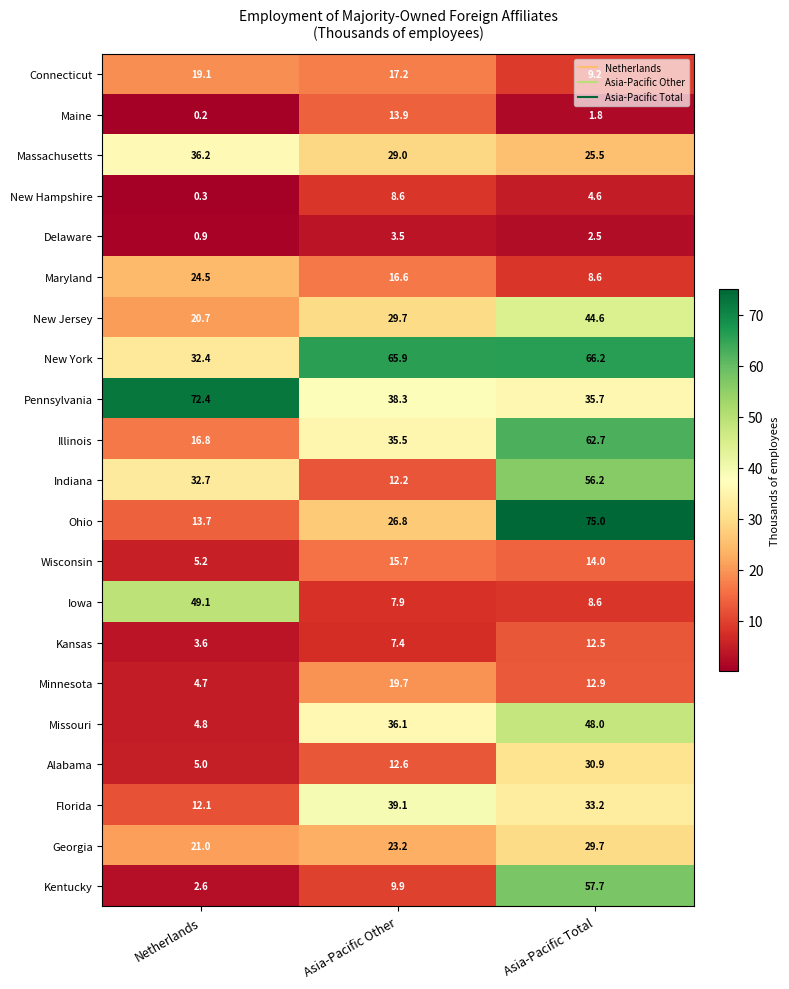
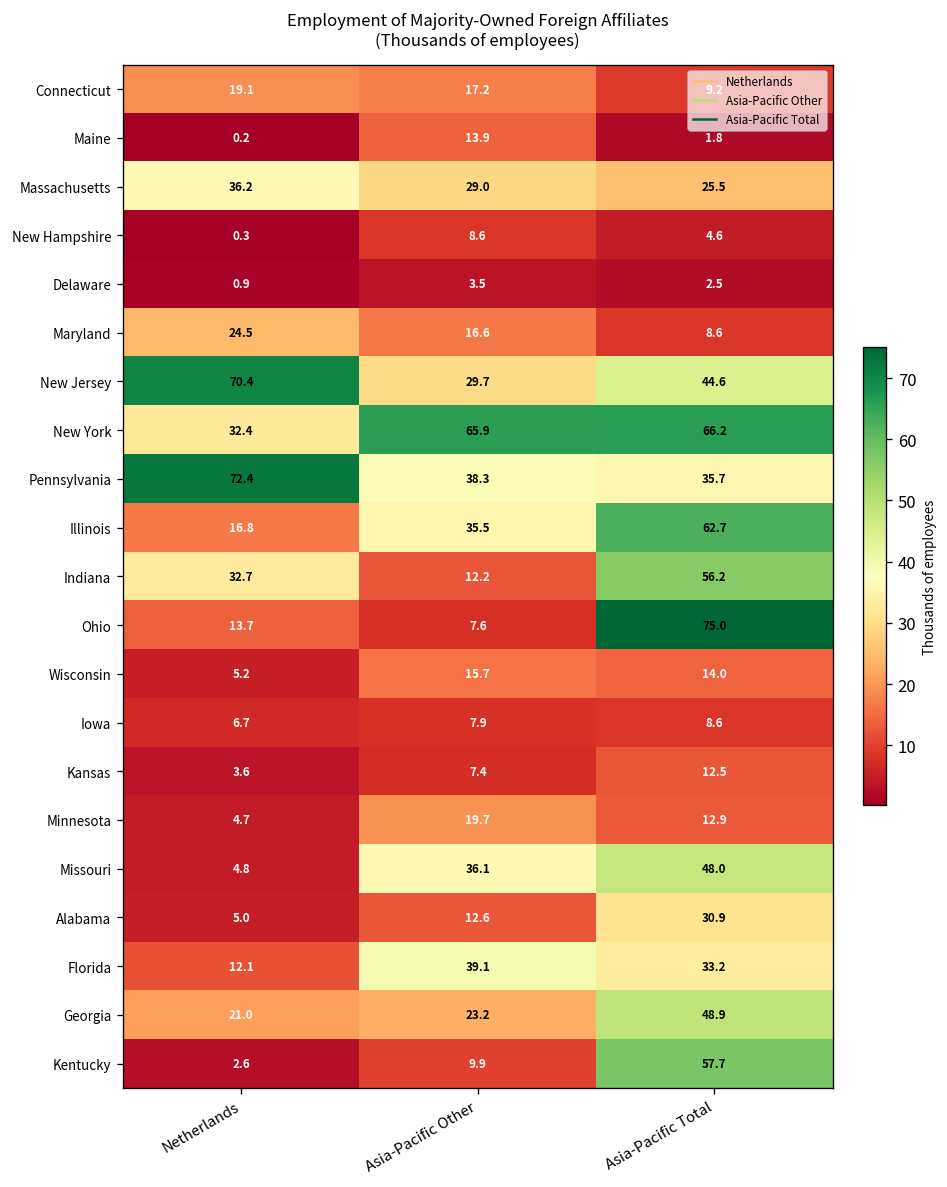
  {
    "Connecticut": {
      "Netherlands": 19.1,
      "Asia-Pacific Other": 17.2
    },
    "Maine": {
      "Netherlands": 0.2,
      "Asia-Pacific Other": 13.9,
      "Asia-Pacific Total": 1.8
    },
    "Massachusetts": {
      "Netherlands": 36.2,
      "Asia-Pacific Other": 29.0,
      "Asia-Pacific Total": 25.5
    },
    "New Hampshire": {
      "Netherlands": 0.3,
      "Asia-Pacific Other": 8.6,
      "Asia-Pacific Total": 4.6
    },
    "Delaware": {
      "Netherlands": 0.9,
      "Asia-Pacific Other": 3.5,
      "Asia-Pacific Total": 2.5
    },
    "Maryland": {
      "Netherlands": 24.5,
      "Asia-Pacific Other": 16.6,
      "Asia-Pacific Total": 8.6
    },
    "New Jersey": {
-     "Netherlands": 20.7,
+     "Netherlands": 70.4,
      "Asia-Pacific Other": 29.7,
      "Asia-Pacific Total": 44.6
    },
    "New York": {
      "Netherlands": 32.4,
      "Asia-Pacific Other": 65.9,
      "Asia-Pacific Total": 66.2
    },
    "Pennsylvania": {
      "Netherlands": 72.4,
      "Asia-Pacific Other": 38.3,
      "Asia-Pacific Total": 35.7
    },
    "Illinois": {
      "Netherlands": 16.8,
      "Asia-Pacific Other": 35.5,
      "Asia-Pacific Total": 62.7
    },
    "Indiana": {
      "Netherlands": 32.7,
      "Asia-Pacific Other": 12.2,
      "Asia-Pacific Total": 56.2
    },
    "Ohio": {
      "Netherlands": 13.7,
-     "Asia-Pacific Other": 26.8,
+     "Asia-Pacific Other": 7.6,
      "Asia-Pacific Total": 75.0
    },
    "Wisconsin": {
      "Netherlands": 5.2,
      "Asia-Pacific Other": 15.7,
      "Asia-Pacific Total": 14.0
    },
    "Iowa": {
-     "Netherlands": 49.1,
+     "Netherlands": 6.7,
      "Asia-Pacific Other": 7.9,
      "Asia-Pacific Total": 8.6
    },
    "Kansas": {
      "Netherlands": 3.6,
      "Asia-Pacific Other": 7.4,
      "Asia-Pacific Total": 12.5
    },
    "Minnesota": {
      "Netherlands": 4.7,
      "Asia-Pacific Other": 19.7,
      "Asia-Pacific Total": 12.9
    },
    "Missouri": {
      "Netherlands": 4.8,
      "Asia-Pacific Other": 36.1,
      "Asia-Pacific Total": 48.0
    },
    "Alabama": {
      "Netherlands": 5.0,
      "Asia-Pacific Other": 12.6,
      "Asia-Pacific Total": 30.9
    },
    "Florida": {
      "Netherlands": 12.1,
      "Asia-Pacific Other": 39.1,
      "Asia-Pacific Total": 33.2
    },
    "Georgia": {
      "Netherlands": 21.0,
      "Asia-Pacific Other": 23.2,
-     "Asia-Pacific Total": 29.7
+     "Asia-Pacific Total": 48.9
    },
    "Kentucky": {
      "Netherlands": 2.6,
      "Asia-Pacific Other": 9.9,
      "Asia-Pacific Total": 57.7
    }
  }
